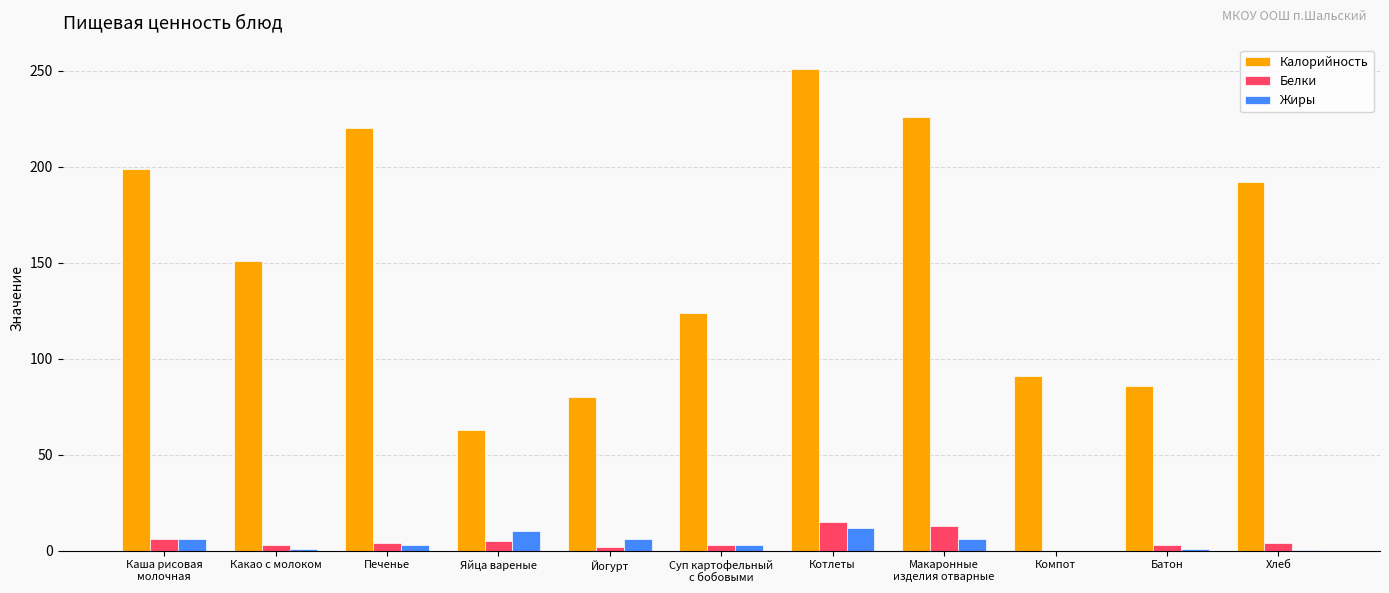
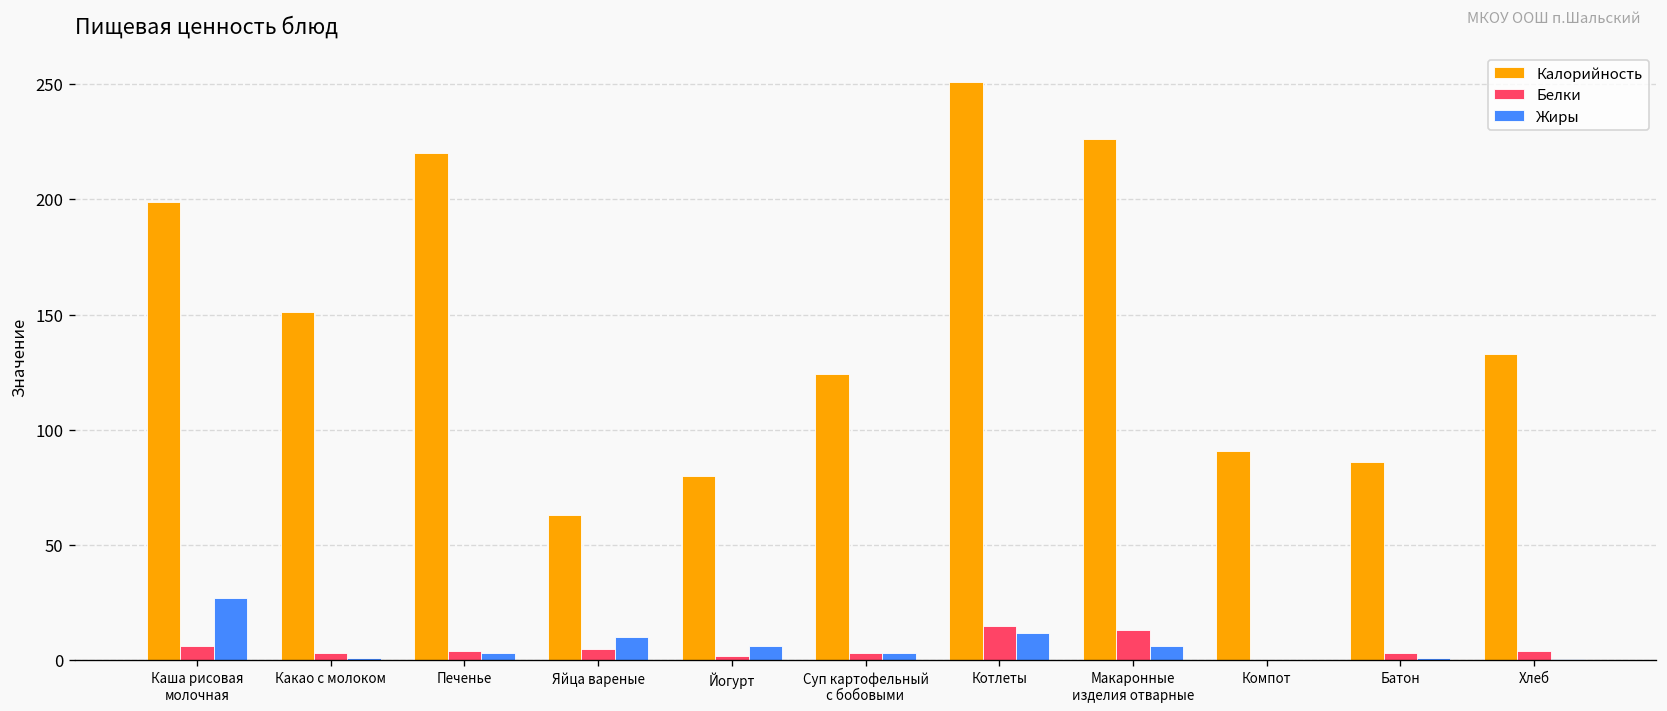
  {
    "Калорийность": {
      "Каша рисовая молочная": 199,
      "Какао с молоком": 151,
      "Печенье": 220,
      "Яйца вареные": 63,
      "Йогурт": 80,
      "Суп картофельный с бобовыми": 124,
      "Котлеты": 251,
      "Макаронные изделия отварные": 226,
      "Компот": 91,
      "Батон": 86,
-     "Хлеб": 192
+     "Хлеб": 133
    },
    "Белки": {
      "Каша рисовая молочная": 6,
      "Какао с молоком": 3,
      "Печенье": 4,
      "Яйца вареные": 5,
      "Йогурт": 2,
      "Суп картофельный с бобовыми": 3,
      "Котлеты": 15,
      "Макаронные изделия отварные": 13,
      "Компот": 0,
      "Батон": 3,
      "Хлеб": 4
    },
    "Жиры": {
-     "Каша рисовая молочная": 6,
+     "Каша рисовая молочная": 27,
      "Печенье": 3,
      "Яйца вареные": 10,
      "Йогурт": 6,
      "Суп картофельный с бобовыми": 3,
      "Котлеты": 12,
      "Макаронные изделия отварные": 6,
      "Компот": 0
    }
  }
